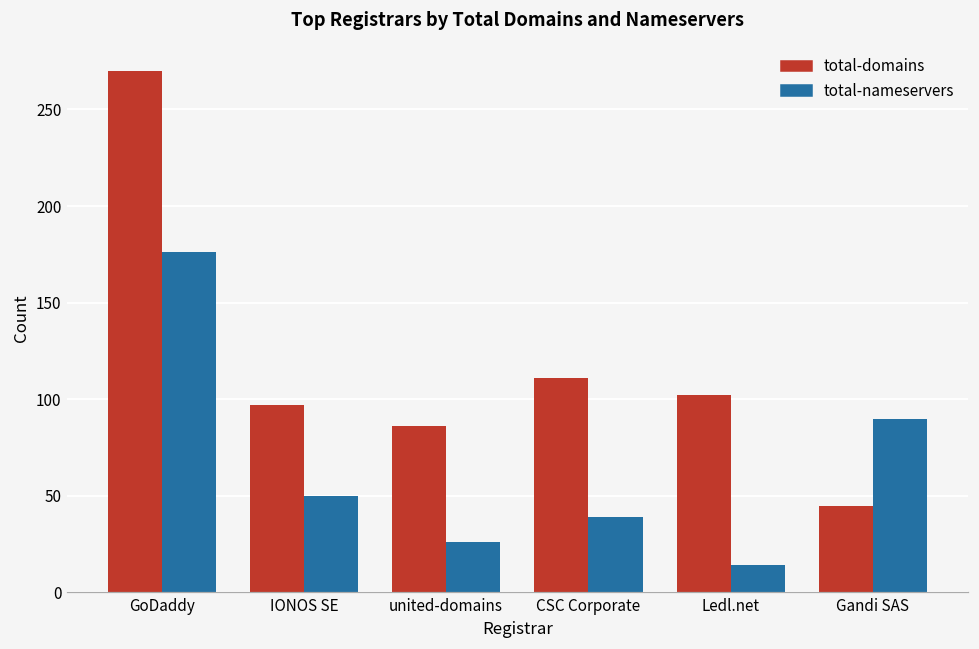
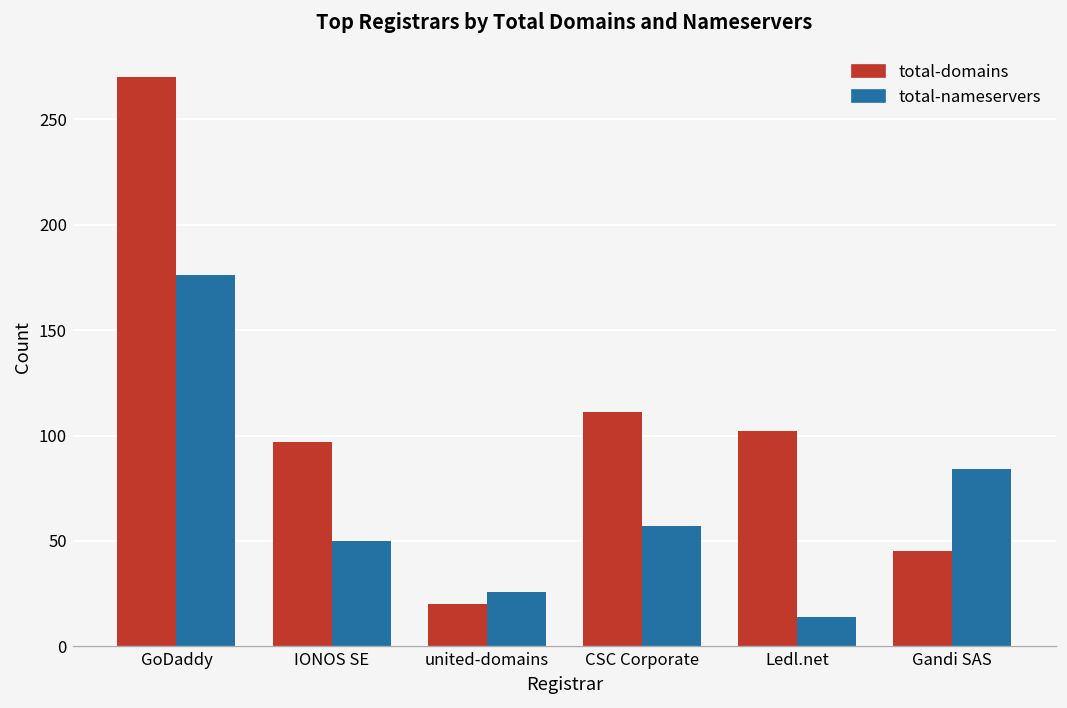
  {
    "total-domains": {
      "GoDaddy": 270,
      "IONOS SE": 97,
-     "united-domains": 86,
+     "united-domains": 20,
      "CSC Corporate": 111,
      "Ledl.net": 102,
      "Gandi SAS": 45
    },
    "total-nameservers": {
      "GoDaddy": 176,
      "IONOS SE": 50,
      "united-domains": 26,
-     "CSC Corporate": 39,
+     "CSC Corporate": 57,
      "Ledl.net": 14,
-     "Gandi SAS": 90
+     "Gandi SAS": 84
    }
  }
